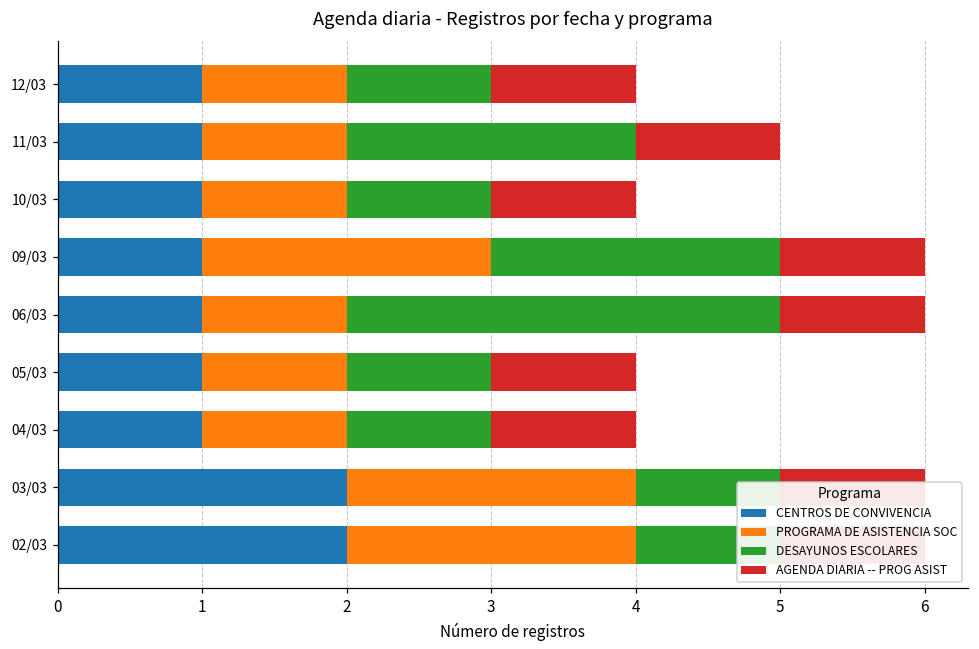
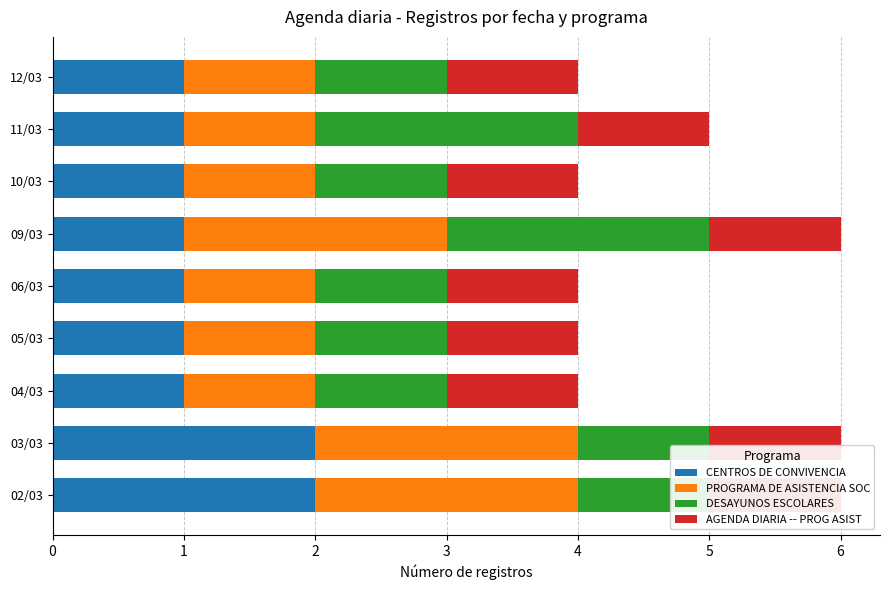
  {
    "CENTROS DE CONVIVENCIA": {
      "12/03": 1,
      "11/03": 1,
      "10/03": 1,
      "09/03": 1,
      "06/03": 1,
      "05/03": 1,
      "04/03": 1,
      "03/03": 2,
      "02/03": 2
    },
    "PROGRAMA DE ASISTENCIA SOC": {
      "12/03": 1,
      "11/03": 1,
      "10/03": 1,
      "09/03": 2,
      "06/03": 1,
      "05/03": 1,
      "04/03": 1,
      "03/03": 2,
      "02/03": 2
    },
    "DESAYUNOS ESCOLARES": {
      "12/03": 1,
      "11/03": 2,
      "10/03": 1,
      "09/03": 2,
-     "06/03": 3,
+     "06/03": 1,
      "05/03": 1,
      "04/03": 1,
      "03/03": 1
    },
    "AGENDA DIARIA -- PROG ASIST": {
      "12/03": 1,
      "11/03": 1,
      "10/03": 1,
      "09/03": 1,
      "06/03": 1,
      "05/03": 1,
      "04/03": 1,
      "03/03": 1
    }
  }
